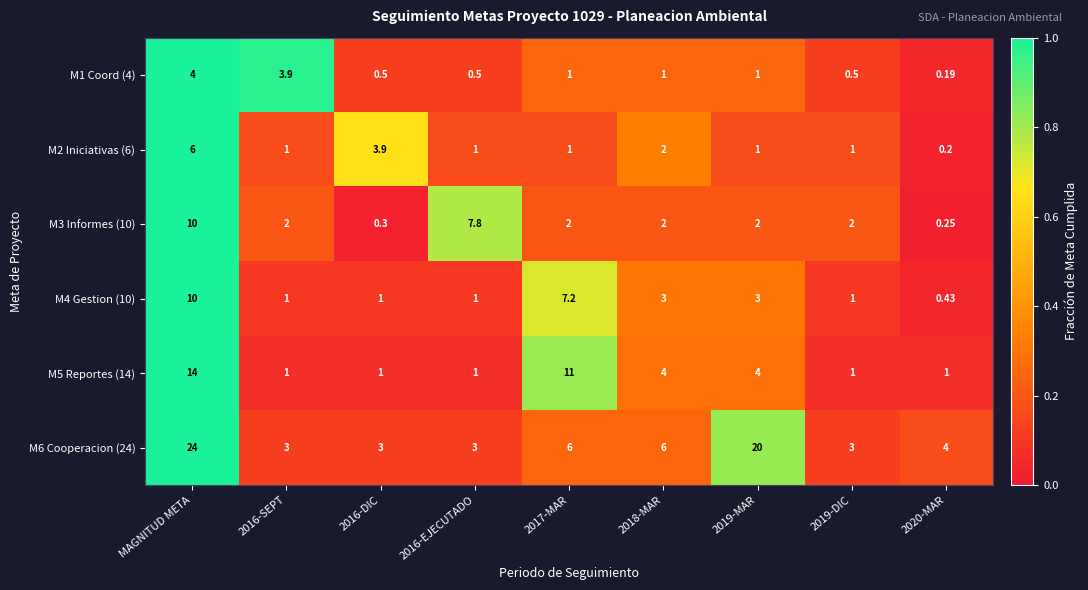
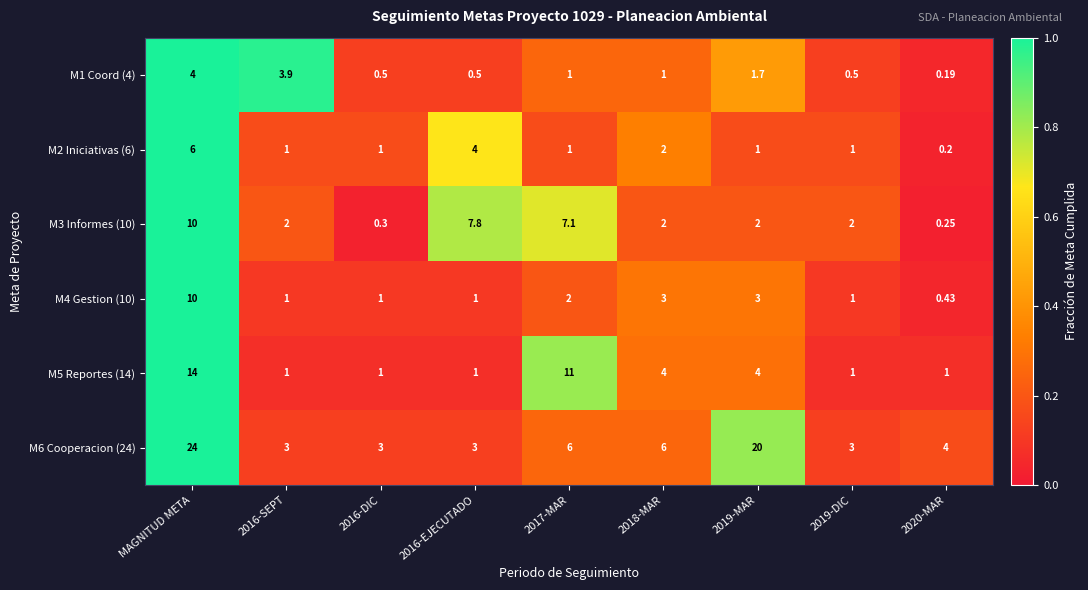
  {
    "M1 Coord (4)": {
      "MAGNITUD META": 4,
      "2016-SEPT": 3.9,
      "2016-DIC": 0.5,
      "2016-EJECUTADO": 0.5,
      "2017-MAR": 1,
      "2018-MAR": 1,
-     "2019-MAR": 1,
+     "2019-MAR": 1.7,
      "2019-DIC": 0.5,
      "2020-MAR": 0.19
    },
    "M2 Iniciativas (6)": {
      "MAGNITUD META": 6,
      "2016-SEPT": 1,
-     "2016-DIC": 3.9,
-     "2016-EJECUTADO": 1,
+     "2016-DIC": 1,
+     "2016-EJECUTADO": 4,
      "2017-MAR": 1,
      "2018-MAR": 2,
      "2019-MAR": 1,
      "2019-DIC": 1,
      "2020-MAR": 0.2
    },
    "M3 Informes (10)": {
      "MAGNITUD META": 10,
      "2016-SEPT": 2,
      "2016-DIC": 0.3,
      "2016-EJECUTADO": 7.8,
-     "2017-MAR": 2,
+     "2017-MAR": 7.1,
      "2018-MAR": 2,
      "2019-MAR": 2,
      "2019-DIC": 2,
      "2020-MAR": 0.25
    },
    "M4 Gestion (10)": {
      "MAGNITUD META": 10,
      "2016-SEPT": 1,
      "2016-DIC": 1,
      "2016-EJECUTADO": 1,
-     "2017-MAR": 7.2,
+     "2017-MAR": 2,
      "2018-MAR": 3,
      "2019-MAR": 3,
      "2019-DIC": 1,
      "2020-MAR": 0.43
    },
    "M5 Reportes (14)": {
      "MAGNITUD META": 14,
      "2016-SEPT": 1,
      "2016-DIC": 1,
      "2016-EJECUTADO": 1,
      "2017-MAR": 11,
      "2018-MAR": 4,
      "2019-MAR": 4,
      "2019-DIC": 1,
      "2020-MAR": 1
    },
    "M6 Cooperacion (24)": {
      "MAGNITUD META": 24,
      "2016-SEPT": 3,
      "2016-DIC": 3,
      "2016-EJECUTADO": 3,
      "2017-MAR": 6,
      "2018-MAR": 6,
      "2019-MAR": 20,
      "2019-DIC": 3,
      "2020-MAR": 4
    }
  }
